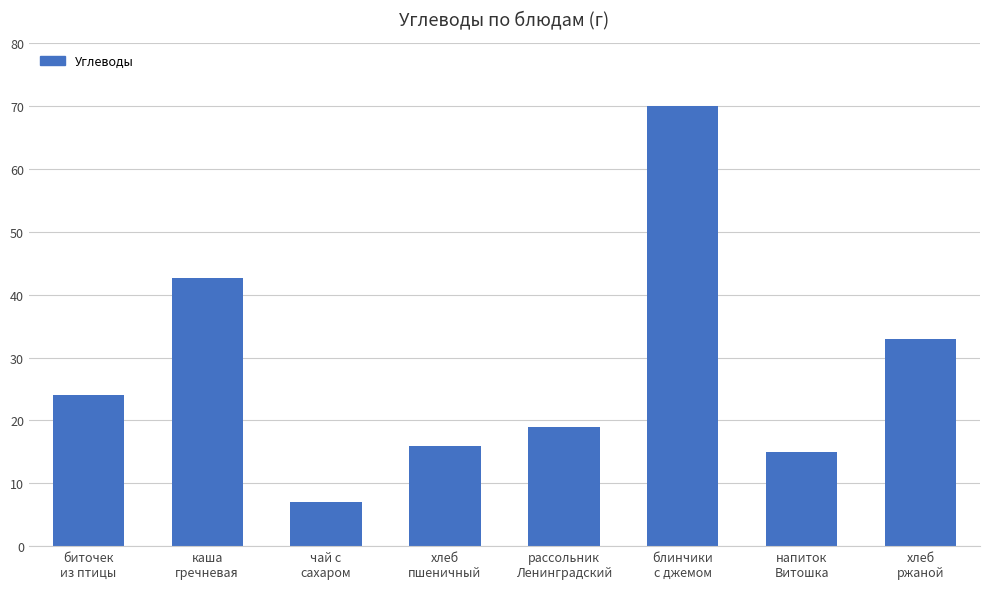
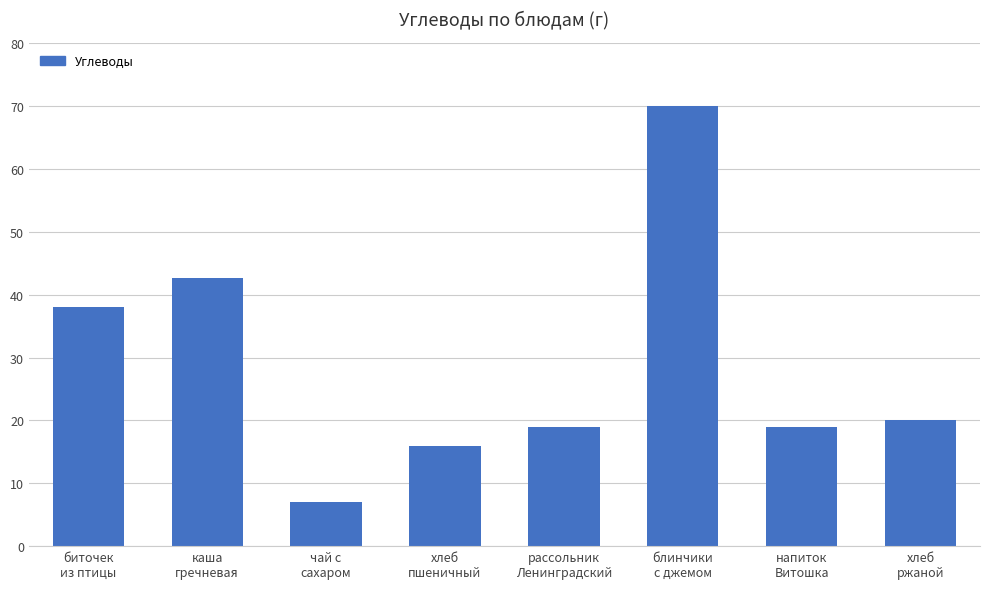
  {
-   "биточек из птицы": 24,
+   "биточек из птицы": 38,
    "каша гречневая": 43,
    "чай с сахаром": 7,
    "хлеб пшеничный": 16,
    "рассольник Ленинградский": 19,
    "блинчики с джемом": 70,
-   "напиток Витошка": 15,
-   "хлеб ржаной": 33
+   "напиток Витошка": 19,
+   "хлеб ржаной": 20
  }
